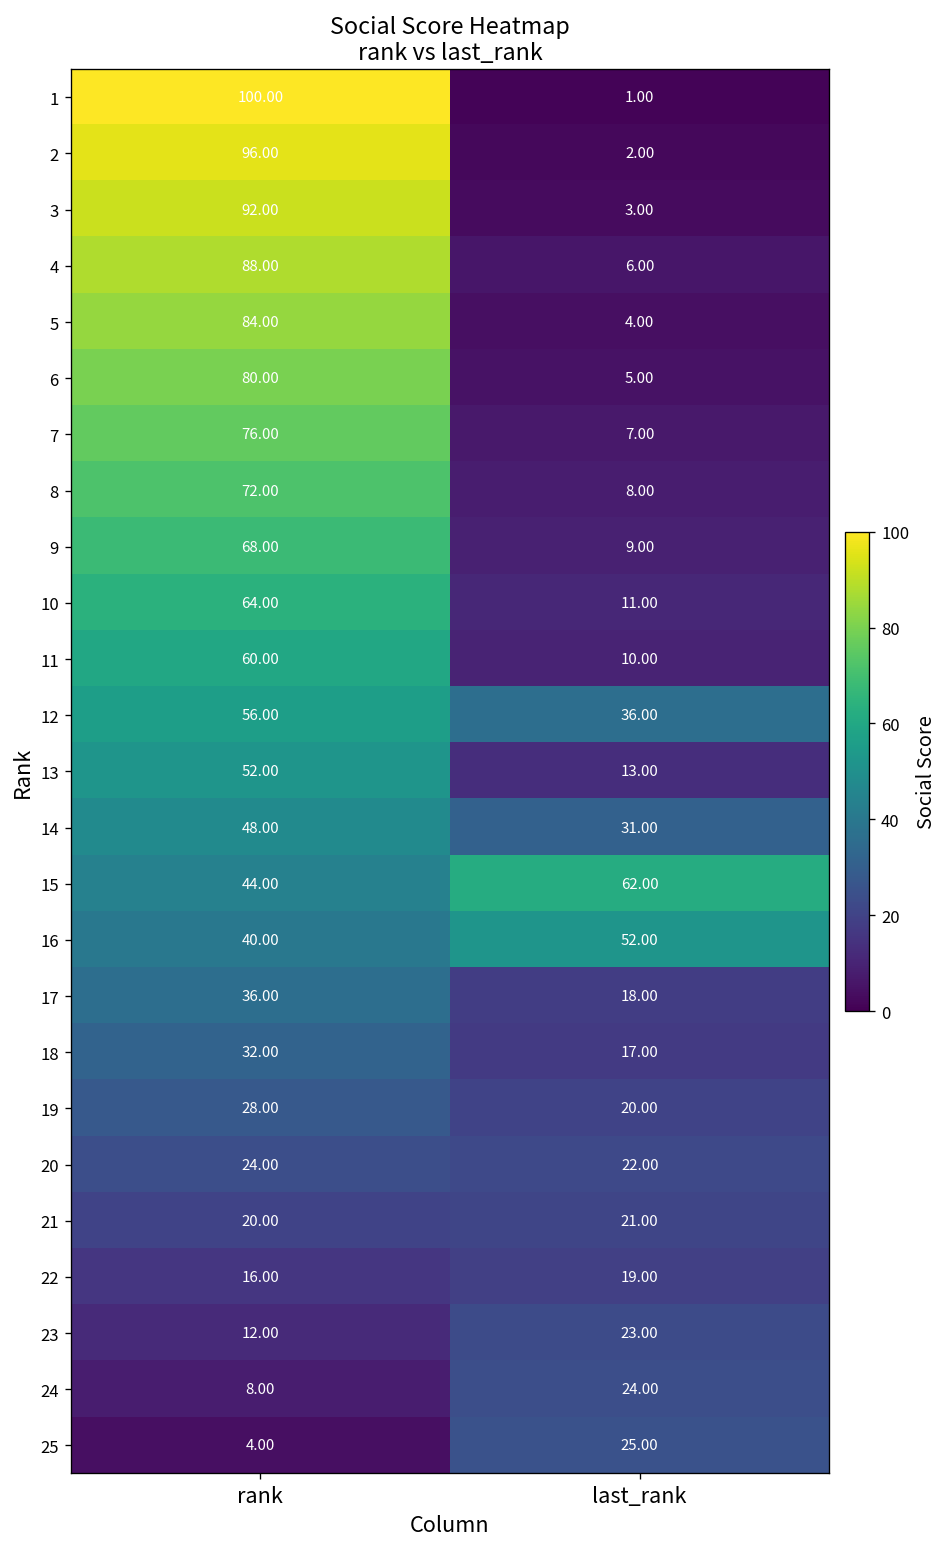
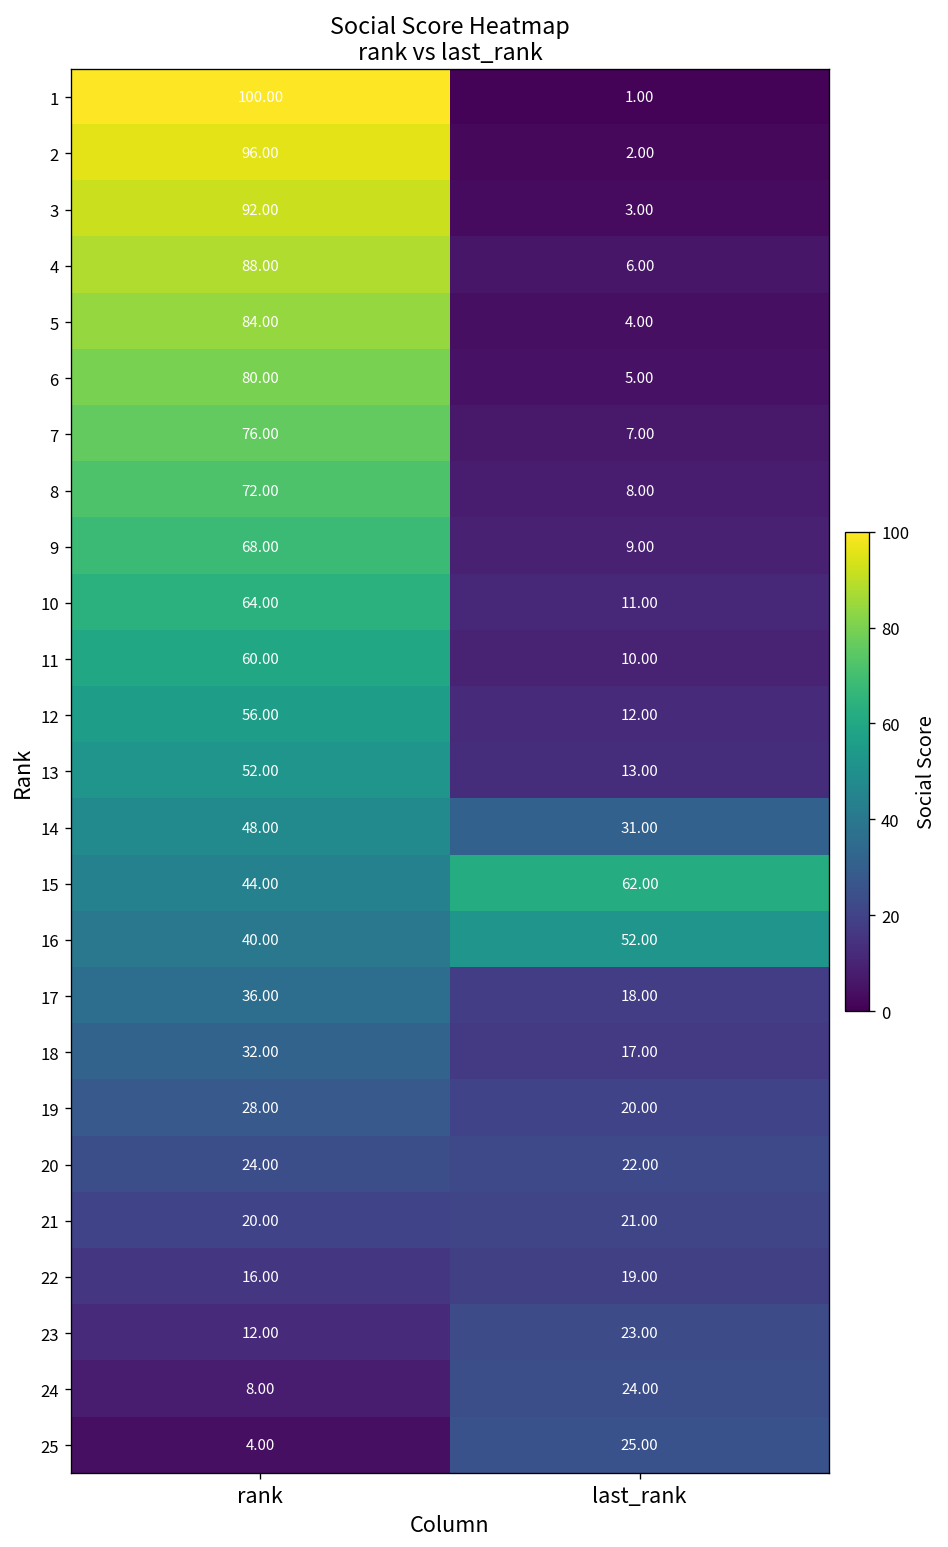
  {
    "1": {
      "rank": 100.00,
      "last_rank": 1.00
    },
    "2": {
      "rank": 96.00,
      "last_rank": 2.00
    },
    "3": {
      "rank": 92.00,
      "last_rank": 3.00
    },
    "4": {
      "rank": 88.00,
      "last_rank": 6.00
    },
    "5": {
      "rank": 84.00,
      "last_rank": 4.00
    },
    "6": {
      "rank": 80.00,
      "last_rank": 5.00
    },
    "7": {
      "rank": 76.00,
      "last_rank": 7.00
    },
    "8": {
      "rank": 72.00,
      "last_rank": 8.00
    },
    "9": {
      "rank": 68.00,
      "last_rank": 9.00
    },
    "10": {
      "rank": 64.00,
      "last_rank": 11.00
    },
    "11": {
      "rank": 60.00,
      "last_rank": 10.00
    },
    "12": {
      "rank": 56.00,
-     "last_rank": 36.00
+     "last_rank": 12.00
    },
    "13": {
      "rank": 52.00,
      "last_rank": 13.00
    },
    "14": {
      "rank": 48.00,
      "last_rank": 31.00
    },
    "15": {
      "rank": 44.00,
      "last_rank": 62.00
    },
    "16": {
      "rank": 40.00,
      "last_rank": 52.00
    },
    "17": {
      "rank": 36.00,
      "last_rank": 18.00
    },
    "18": {
      "rank": 32.00,
      "last_rank": 17.00
    },
    "19": {
      "rank": 28.00,
      "last_rank": 20.00
    },
    "20": {
      "rank": 24.00,
      "last_rank": 22.00
    },
    "21": {
      "rank": 20.00,
      "last_rank": 21.00
    },
    "22": {
      "rank": 16.00,
      "last_rank": 19.00
    },
    "23": {
      "rank": 12.00,
      "last_rank": 23.00
    },
    "24": {
      "rank": 8.00,
      "last_rank": 24.00
    },
    "25": {
      "rank": 4.00,
      "last_rank": 25.00
    }
  }
